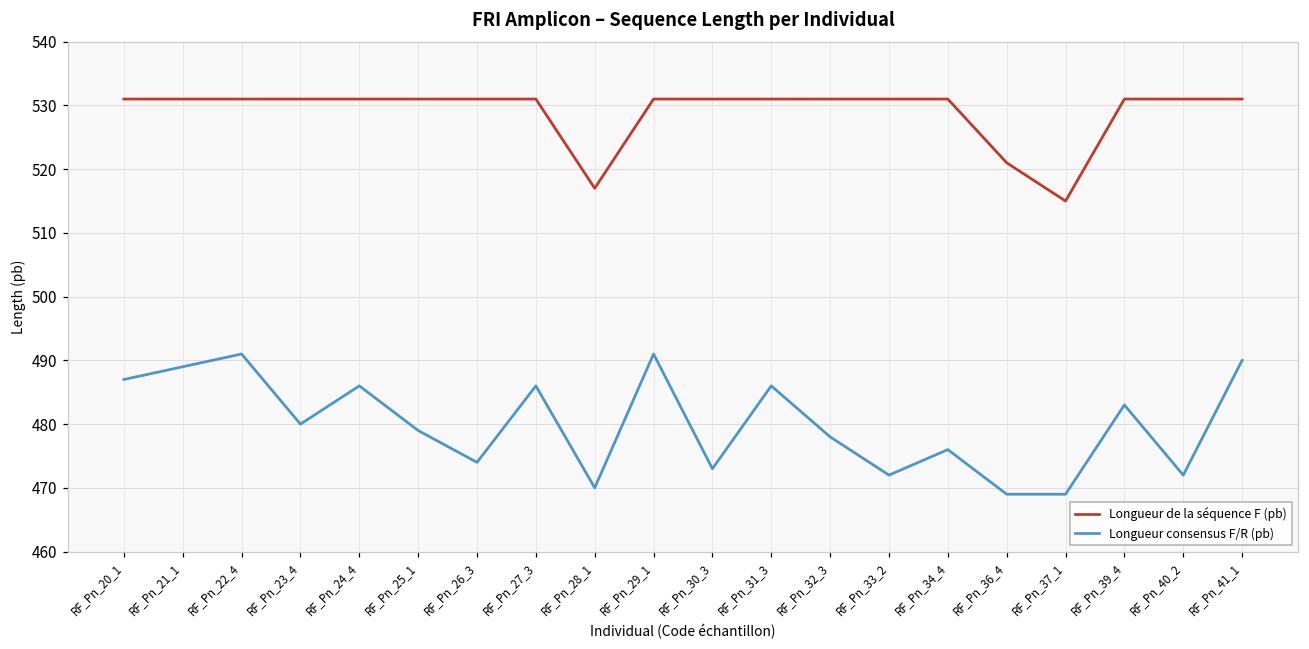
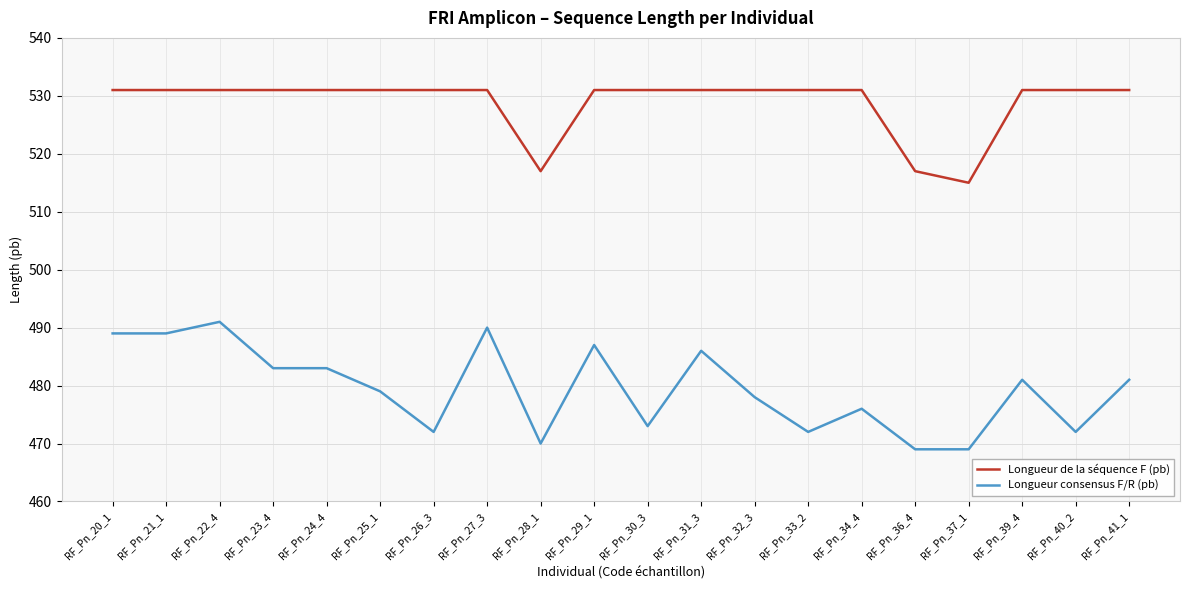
  {
    "Longueur de la séquence F (pb)": {
      "RF_Pn_20_1": 531,
      "RF_Pn_21_1": 531,
      "RF_Pn_22_4": 531,
      "RF_Pn_23_4": 531,
      "RF_Pn_24_4": 531,
      "RF_Pn_25_1": 531,
      "RF_Pn_26_3": 531,
      "RF_Pn_27_3": 531,
      "RF_Pn_28_1": 517,
      "RF_Pn_29_1": 531,
      "RF_Pn_30_3": 531,
      "RF_Pn_31_3": 531,
      "RF_Pn_32_3": 531,
      "RF_Pn_33_2": 531,
      "RF_Pn_34_4": 531,
-     "RF_Pn_36_4": 521,
+     "RF_Pn_36_4": 517,
      "RF_Pn_37_1": 515,
      "RF_Pn_39_4": 531,
      "RF_Pn_40_2": 531,
      "RF_Pn_41_1": 531
    },
    "Longueur consensus F/R (pb)": {
-     "RF_Pn_20_1": 487,
+     "RF_Pn_20_1": 489,
      "RF_Pn_21_1": 489,
      "RF_Pn_22_4": 491,
-     "RF_Pn_23_4": 480,
-     "RF_Pn_24_4": 486,
+     "RF_Pn_23_4": 483,
+     "RF_Pn_24_4": 483,
      "RF_Pn_25_1": 479,
-     "RF_Pn_26_3": 474,
-     "RF_Pn_27_3": 486,
+     "RF_Pn_26_3": 472,
+     "RF_Pn_27_3": 490,
      "RF_Pn_28_1": 470,
-     "RF_Pn_29_1": 491,
+     "RF_Pn_29_1": 487,
      "RF_Pn_30_3": 473,
      "RF_Pn_31_3": 486,
      "RF_Pn_32_3": 478,
      "RF_Pn_33_2": 472,
      "RF_Pn_34_4": 476,
      "RF_Pn_36_4": 469,
      "RF_Pn_37_1": 469,
-     "RF_Pn_39_4": 483,
+     "RF_Pn_39_4": 481,
      "RF_Pn_40_2": 472,
-     "RF_Pn_41_1": 490
+     "RF_Pn_41_1": 481
    }
  }
